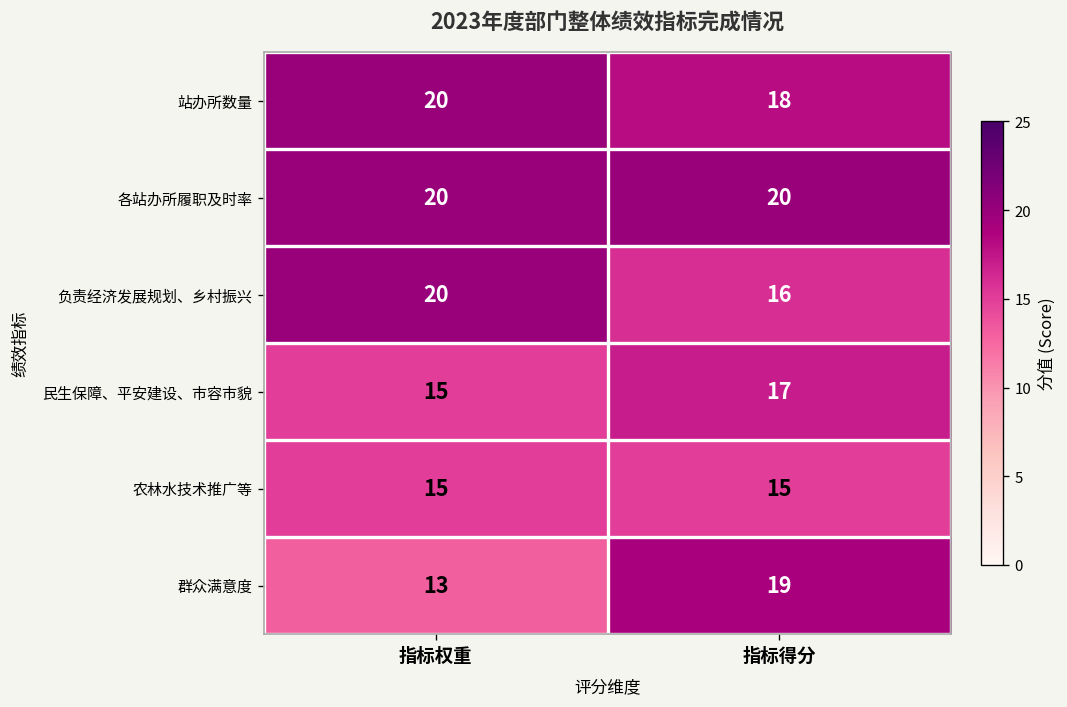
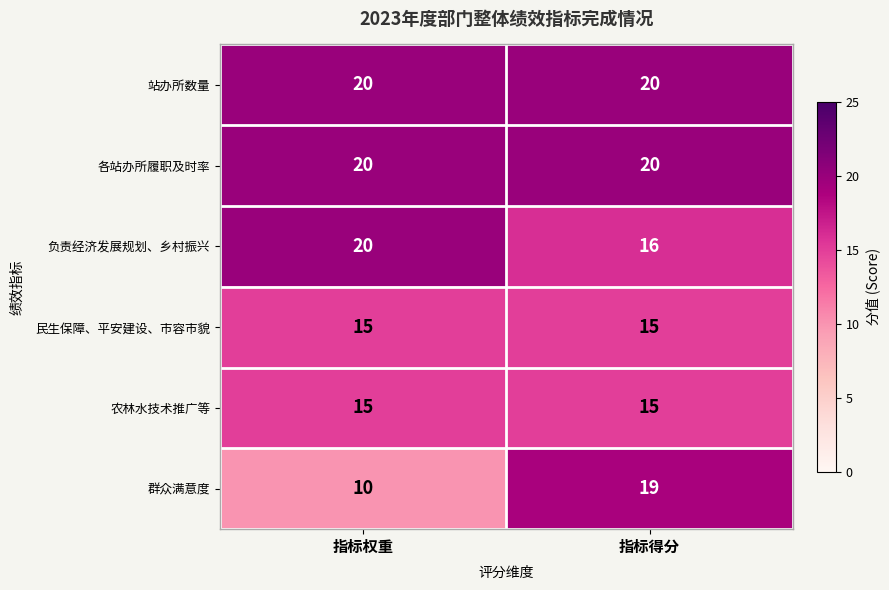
  {
    "站办所数量": {
      "指标权重": 20,
-     "指标得分": 18
+     "指标得分": 20
    },
    "各站办所履职及时率": {
      "指标权重": 20,
      "指标得分": 20
    },
    "负责经济发展规划、乡村振兴": {
      "指标权重": 20,
      "指标得分": 16
    },
    "民生保障、平安建设、市容市貌": {
      "指标权重": 15,
-     "指标得分": 17
+     "指标得分": 15
    },
    "农林水技术推广等": {
      "指标权重": 15,
      "指标得分": 15
    },
    "群众满意度": {
-     "指标权重": 13,
+     "指标权重": 10,
      "指标得分": 19
    }
  }
